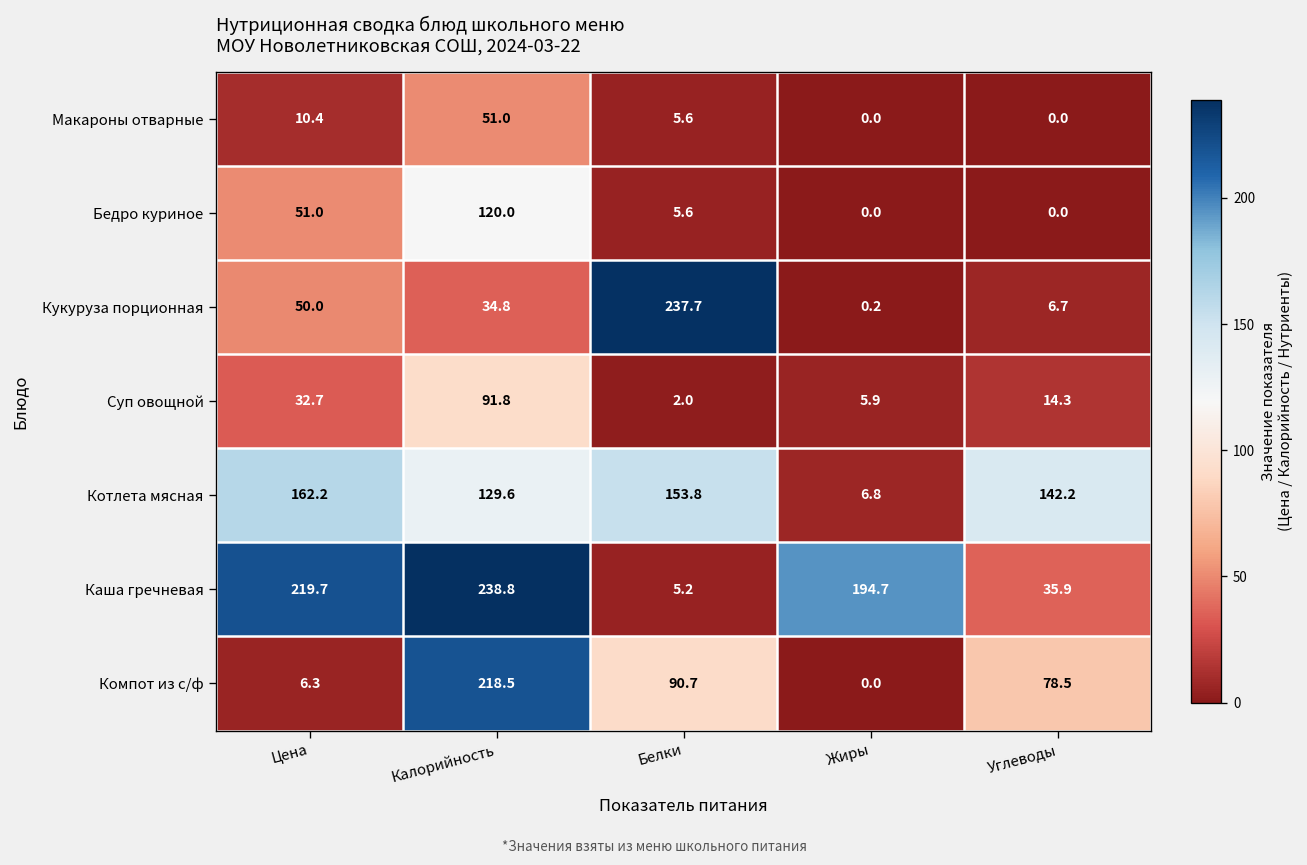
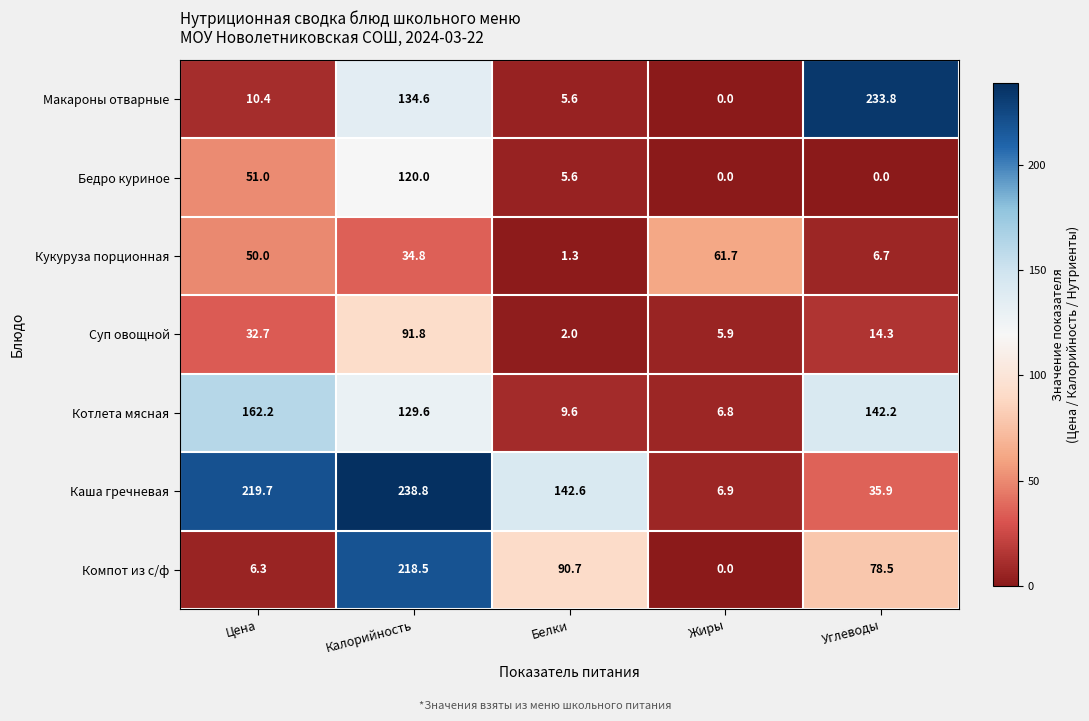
  {
    "Макароны отварные": {
      "Цена": 10.4,
-     "Калорийность": 51.0,
+     "Калорийность": 134.6,
      "Белки": 5.6,
      "Жиры": 0.0,
-     "Углеводы": 0.0
+     "Углеводы": 233.8
    },
    "Бедро куриное": {
      "Цена": 51.0,
      "Калорийность": 120.0,
      "Белки": 5.6,
      "Жиры": 0.0,
      "Углеводы": 0.0
    },
    "Кукуруза порционная": {
      "Цена": 50.0,
      "Калорийность": 34.8,
-     "Белки": 237.7,
-     "Жиры": 0.2,
+     "Белки": 1.3,
+     "Жиры": 61.7,
      "Углеводы": 6.7
    },
    "Суп овощной": {
      "Цена": 32.7,
      "Калорийность": 91.8,
      "Белки": 2.0,
      "Жиры": 5.9,
      "Углеводы": 14.3
    },
    "Котлета мясная": {
      "Цена": 162.2,
      "Калорийность": 129.6,
-     "Белки": 153.8,
+     "Белки": 9.6,
      "Жиры": 6.8,
      "Углеводы": 142.2
    },
    "Каша гречневая": {
      "Цена": 219.7,
      "Калорийность": 238.8,
-     "Белки": 5.2,
-     "Жиры": 194.7,
+     "Белки": 142.6,
+     "Жиры": 6.9,
      "Углеводы": 35.9
    },
    "Компот из с/ф": {
      "Цена": 6.3,
      "Калорийность": 218.5,
      "Белки": 90.7,
      "Жиры": 0.0,
      "Углеводы": 78.5
    }
  }
